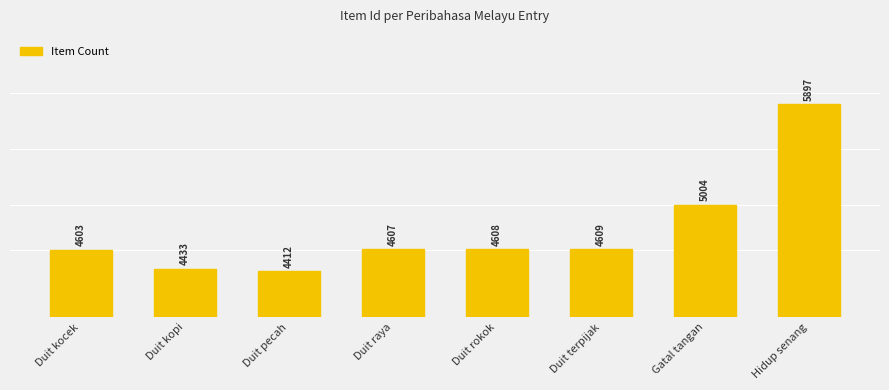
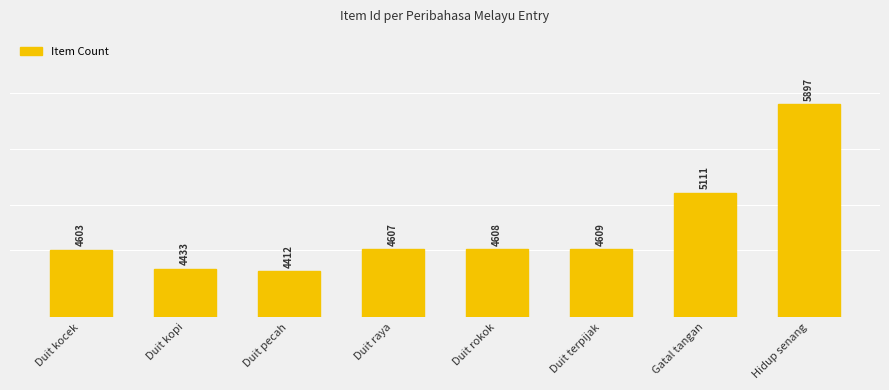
  {
    "Duit kocek": 4603,
    "Duit kopi": 4433,
    "Duit pecah": 4412,
    "Duit raya": 4607,
    "Duit rokok": 4608,
    "Duit terpijak": 4609,
-   "Gatal tangan": 5004,
+   "Gatal tangan": 5111,
    "Hidup senang": 5897
  }
